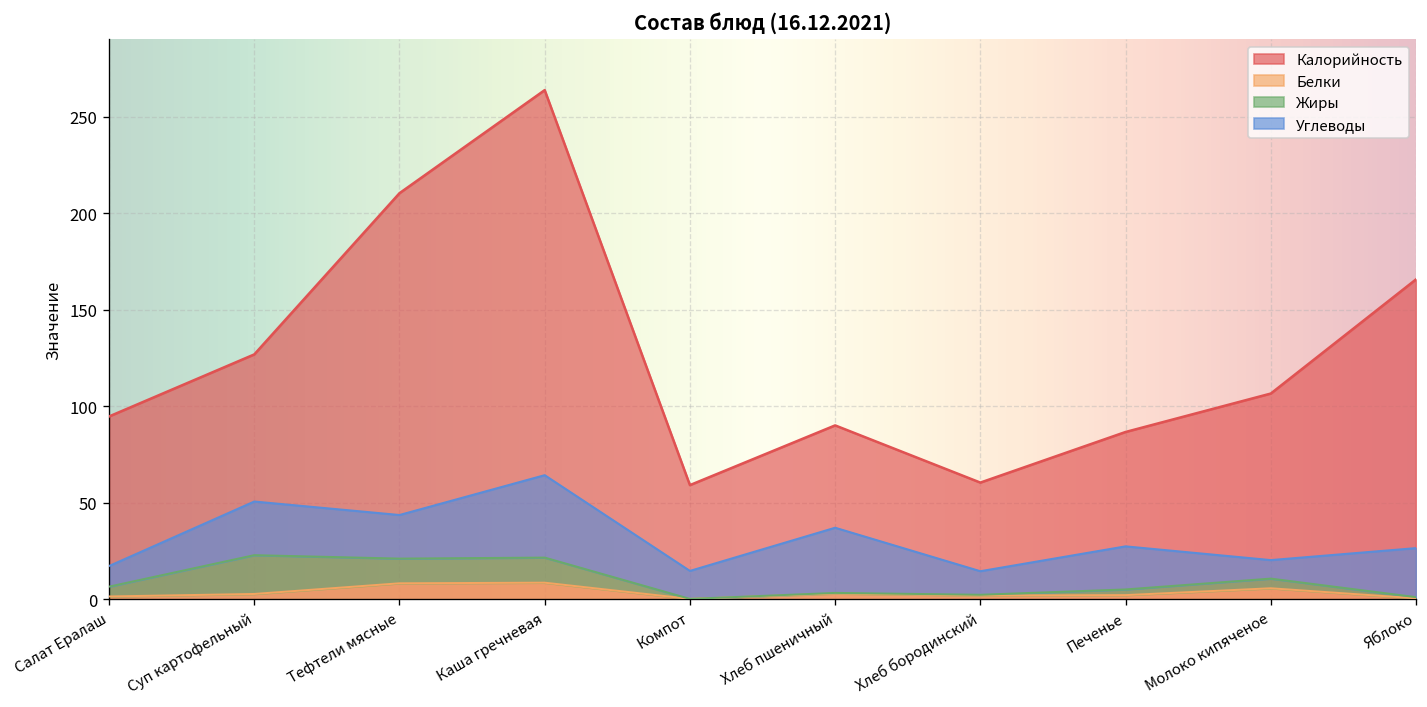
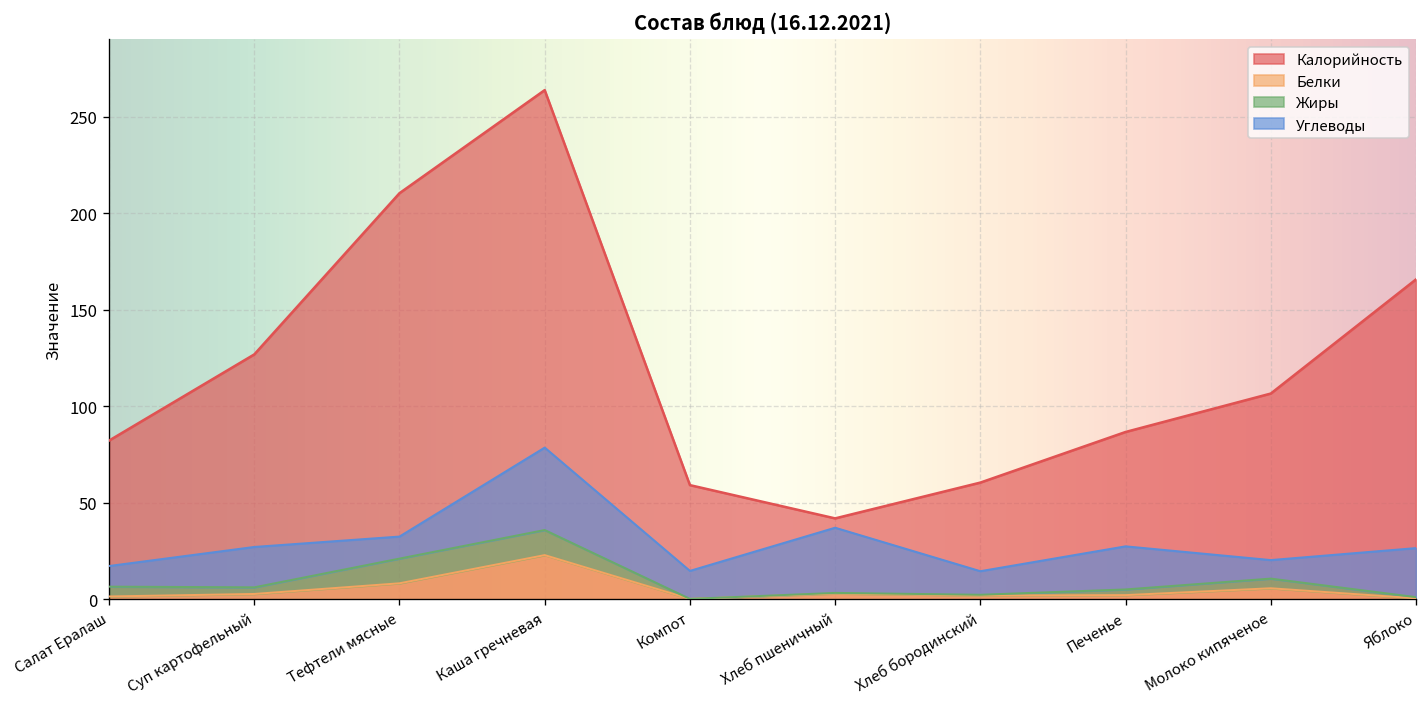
  {
    "Калорийность": {
-     "Салат Ералаш": 95,
+     "Салат Ералаш": 82,
      "Суп картофельный": 127,
      "Тефтели мясные": 210,
      "Каша гречневая": 264,
      "Компот": 59,
-     "Хлеб пшеничный": 90,
+     "Хлеб пшеничный": 42,
      "Хлеб бородинский": 61,
      "Печенье": 87,
      "Молоко кипяченое": 107,
      "Яблоко": 166
    },
    "Белки": {
      "Салат Ералаш": 2,
      "Суп картофельный": 3,
      "Тефтели мясные": 8,
-     "Каша гречневая": 9,
+     "Каша гречневая": 23,
      "Печенье": 2,
      "Молоко кипяченое": 6
    },
    "Жиры": {
      "Салат Ералаш": 5,
-     "Суп картофельный": 20,
+     "Суп картофельный": 3,
      "Тефтели мясные": 13,
      "Каша гречневая": 13,
      "Печенье": 3,
      "Молоко кипяченое": 5
    },
    "Углеводы": {
      "Салат Ералаш": 11,
-     "Суп картофельный": 28,
-     "Тефтели мясные": 23,
+     "Суп картофельный": 21,
+     "Тефтели мясные": 11,
      "Каша гречневая": 43,
      "Компот": 15,
      "Хлеб пшеничный": 34,
      "Хлеб бородинский": 12,
      "Печенье": 22,
      "Молоко кипяченое": 10,
      "Яблоко": 25
    }
  }
